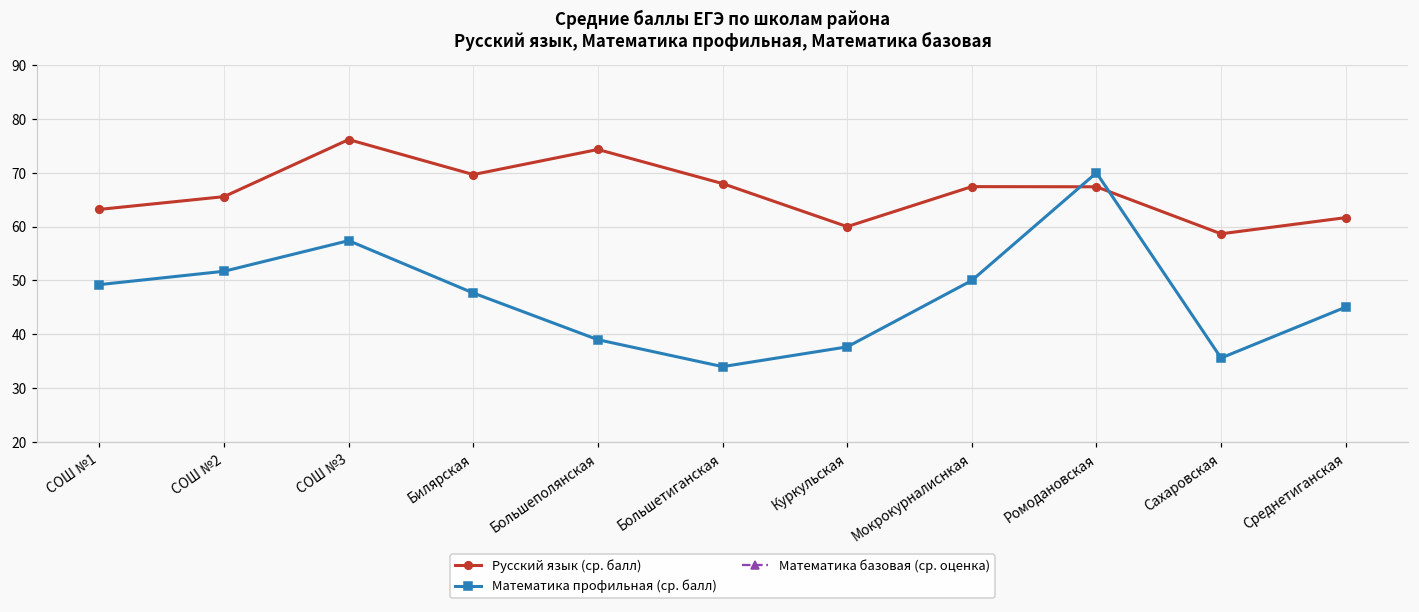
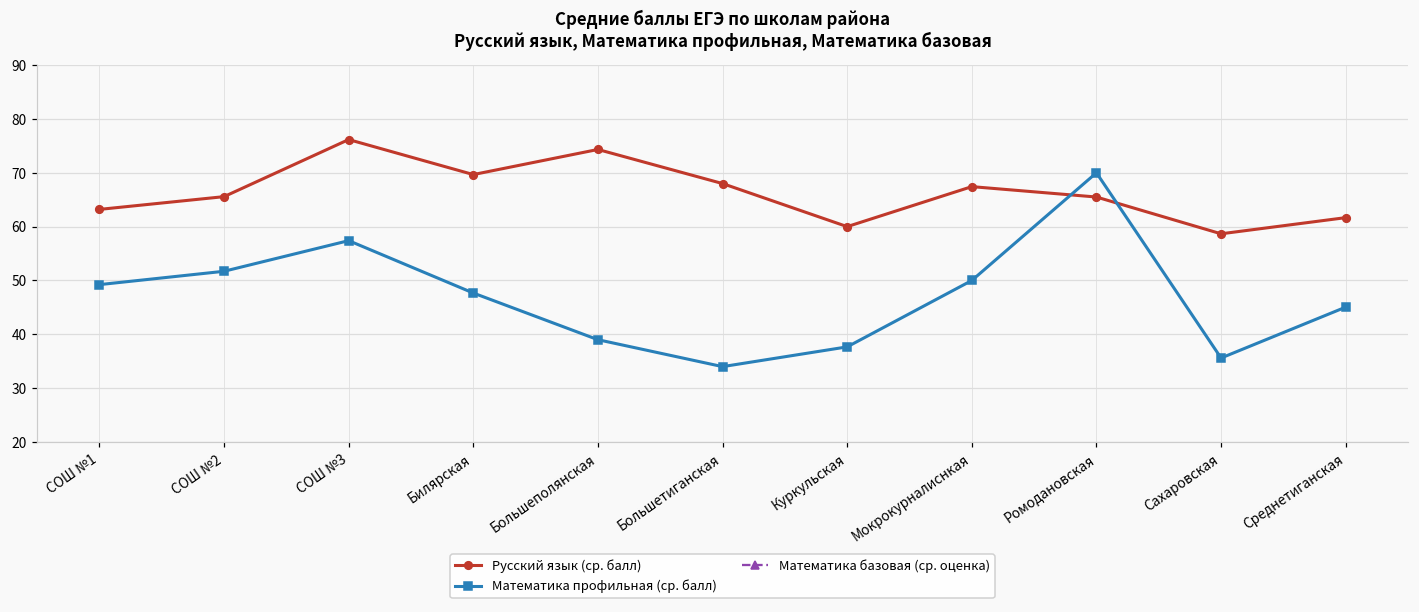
  {
    "Русский язык (ср. балл)": {
      "СОШ №1": 63,
      "СОШ №2": 66,
      "СОШ №3": 76,
      "Билярская": 70,
      "Большеполянская": 74,
      "Большетиганская": 68,
      "Куркульская": 60,
      "Мокрокурналиснкая": 67,
-     "Ромодановская": 67,
+     "Ромодановская": 66,
      "Сахаровская": 59,
      "Среднетиганская": 62
    },
    "Математика профильная (ср. балл)": {
      "СОШ №1": 49,
      "СОШ №2": 52,
      "СОШ №3": 57,
      "Билярская": 48,
      "Большеполянская": 39,
      "Большетиганская": 34,
      "Куркульская": 38,
      "Мокрокурналиснкая": 50,
      "Ромодановская": 70,
      "Сахаровская": 36,
      "Среднетиганская": 45
    }
  }
